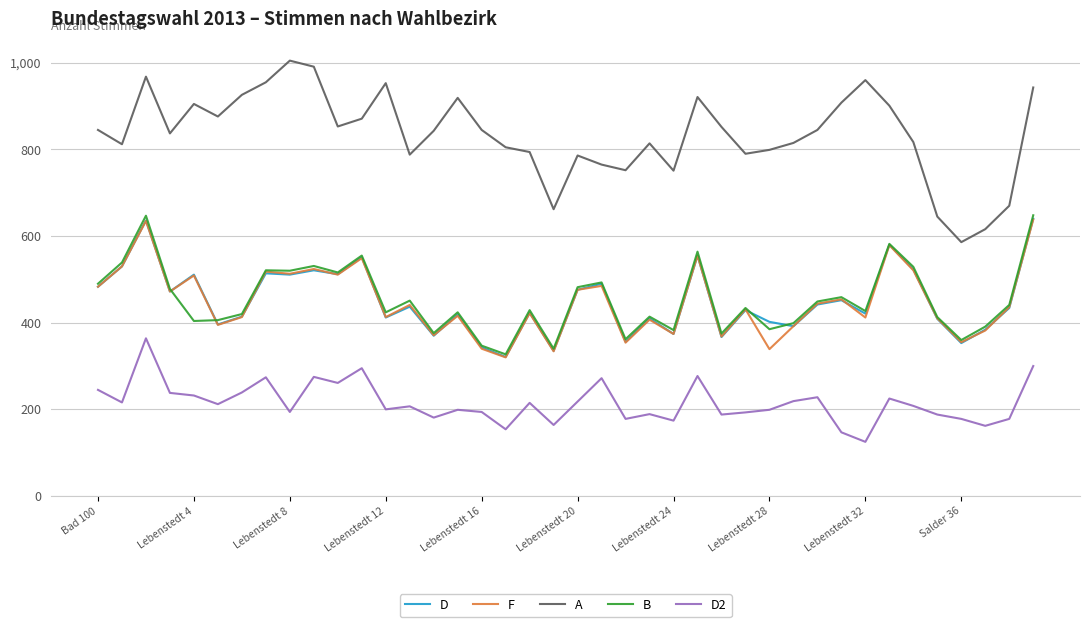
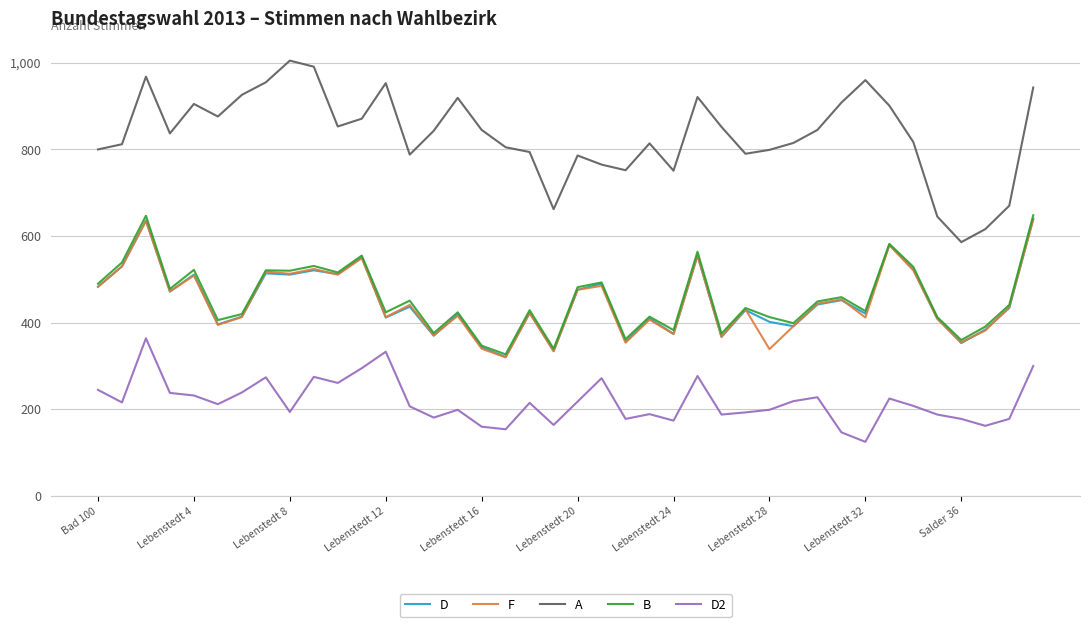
  {
    "D": {
      "Lebenstedt 28": "400",
      "Lebenstedt 32": "420"
    },
    "F": {
      "Lebenstedt 28": "340",
      "Lebenstedt 32": "410"
    },
    "A": {
-     "Bad 100": "850",
+     "Bad 100": "800",
      "Lebenstedt 4": "910",
      "Lebenstedt 8": "1,010",
      "Lebenstedt 12": "950",
      "Lebenstedt 16": "850",
      "Lebenstedt 20": "790",
      "Lebenstedt 24": "750",
      "Lebenstedt 28": "800",
      "Lebenstedt 32": "960",
      "Salder 36": "590"
    },
    "B": {
      "Bad 100": "490",
-     "Lebenstedt 4": "400",
+     "Lebenstedt 4": "520",
      "Lebenstedt 8": "520",
      "Lebenstedt 12": "420",
      "Lebenstedt 20": "480",
      "Lebenstedt 24": "380",
-     "Lebenstedt 28": "390",
+     "Lebenstedt 28": "410",
      "Lebenstedt 32": "430"
    },
    "D2": {
      "Bad 100": "250",
      "Lebenstedt 4": "230",
      "Lebenstedt 8": "190",
-     "Lebenstedt 12": "200",
-     "Lebenstedt 16": "190",
+     "Lebenstedt 12": "330",
+     "Lebenstedt 16": "160",
      "Lebenstedt 20": "220",
      "Lebenstedt 24": "170",
      "Lebenstedt 28": "200",
      "Lebenstedt 32": "130",
      "Salder 36": "180"
    }
  }
